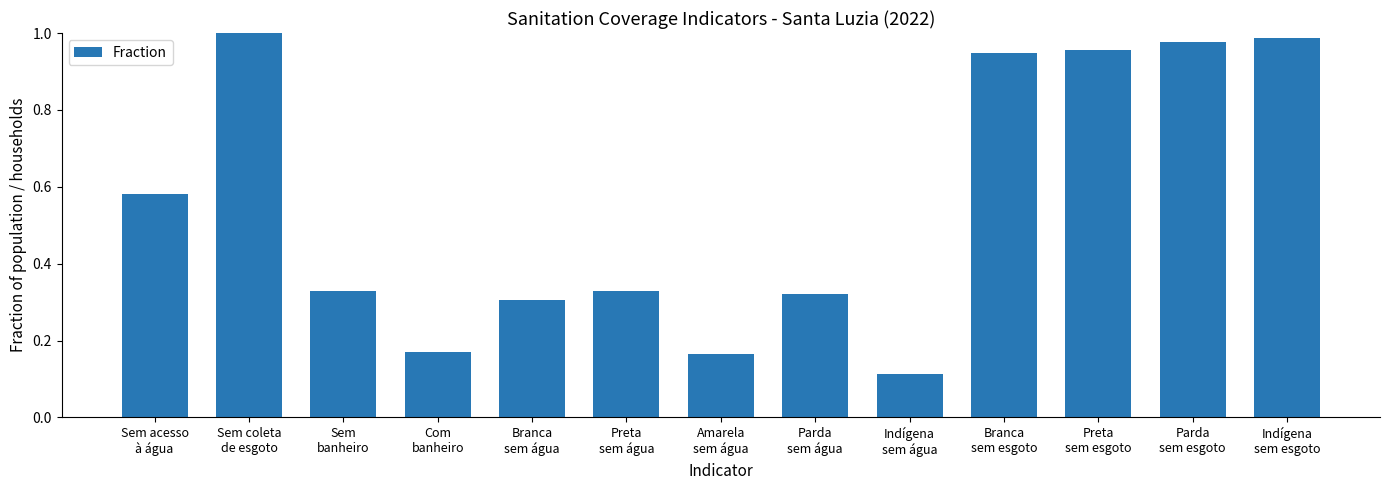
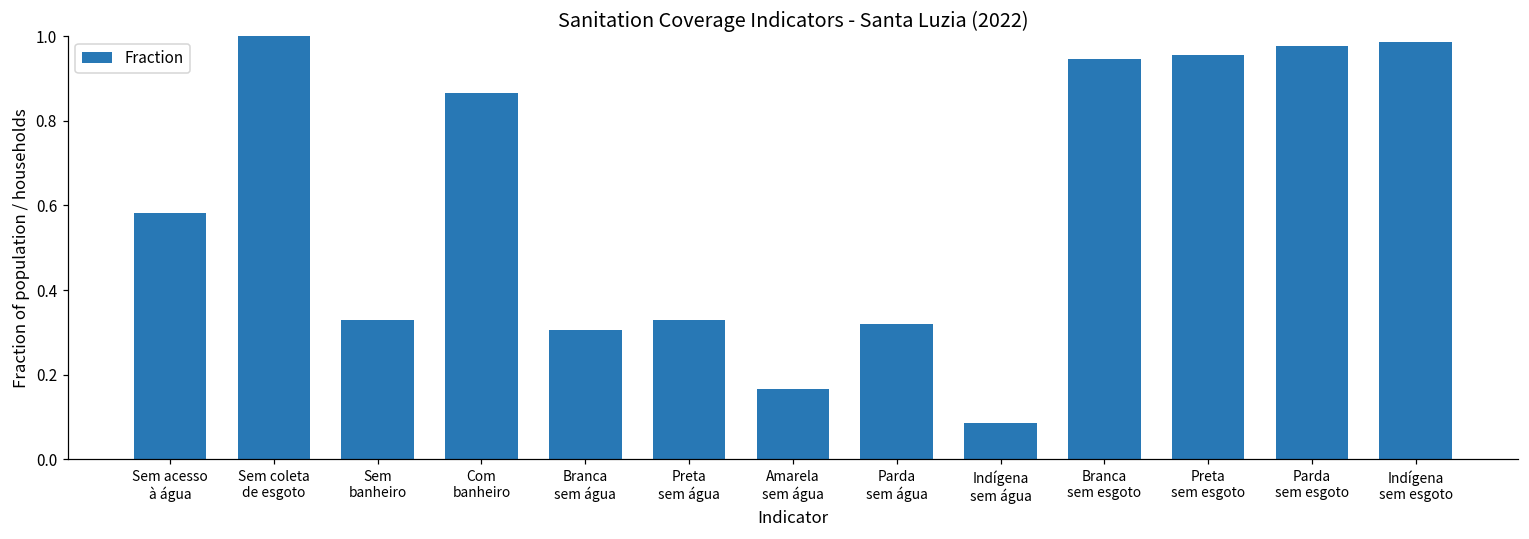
  {
    "Sem acesso à água": 0.58,
    "Sem coleta de esgoto": 1.00,
    "Sem banheiro": 0.33,
-   "Com banheiro": 0.17,
+   "Com banheiro": 0.87,
    "Branca sem água": 0.31,
    "Preta sem água": 0.33,
    "Amarela sem água": 0.17,
    "Parda sem água": 0.32,
-   "Indígena sem água": 0.11,
+   "Indígena sem água": 0.09,
    "Branca sem esgoto": 0.95,
    "Preta sem esgoto": 0.96,
    "Parda sem esgoto": 0.98,
    "Indígena sem esgoto": 0.99
  }
